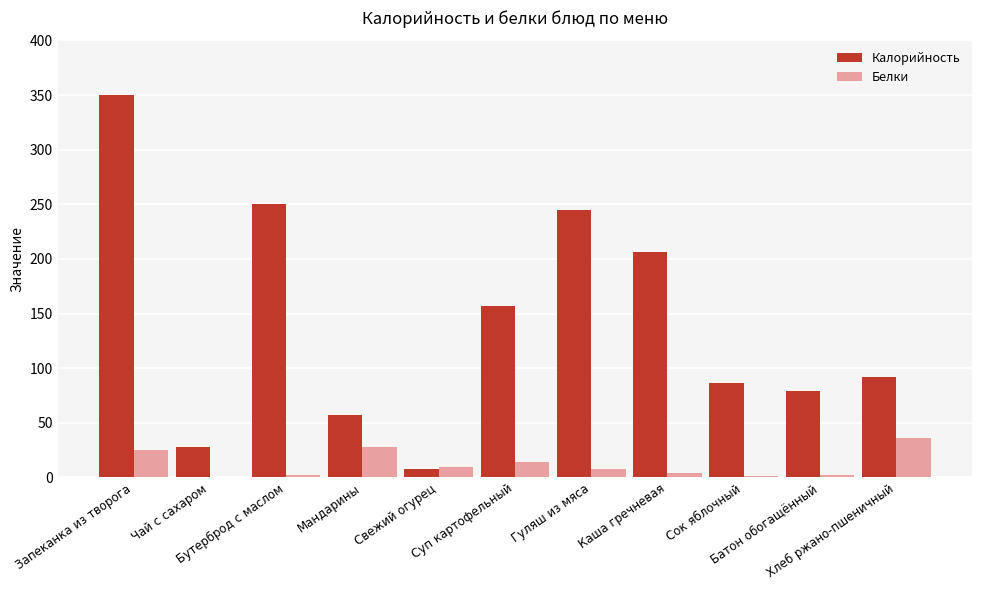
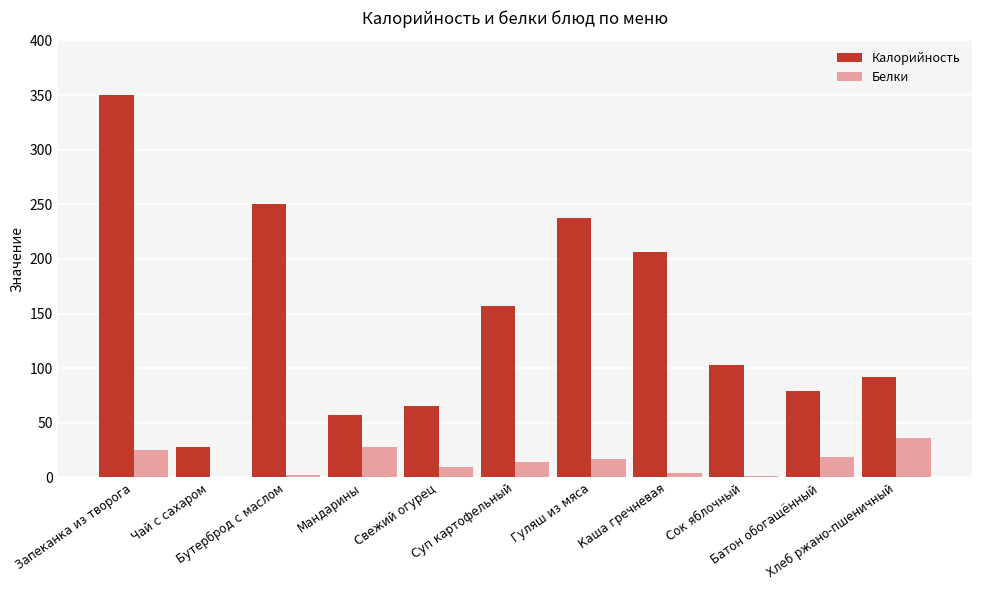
  {
    "Калорийность": {
      "Запеканка из творога": 350,
      "Чай с сахаром": 28,
      "Бутерброд с маслом": 250,
      "Мандарины": 57,
-     "Свежий огурец": 8,
+     "Свежий огурец": 65,
      "Суп картофельный": 157,
-     "Гуляш из мяса": 245,
+     "Гуляш из мяса": 237,
      "Каша гречневая": 206,
-     "Сок яблочный": 86,
+     "Сок яблочный": 103,
      "Батон обогащённый": 79,
      "Хлеб ржано-пшеничный": 92
    },
    "Белки": {
      "Запеканка из творога": 25,
      "Чай с сахаром": 0,
      "Мандарины": 28,
      "Свежий огурец": 10,
      "Суп картофельный": 14,
-     "Гуляш из мяса": 8,
+     "Гуляш из мяса": 17,
      "Каша гречневая": 4,
-     "Батон обогащённый": 2,
+     "Батон обогащённый": 19,
      "Хлеб ржано-пшеничный": 36
    }
  }
